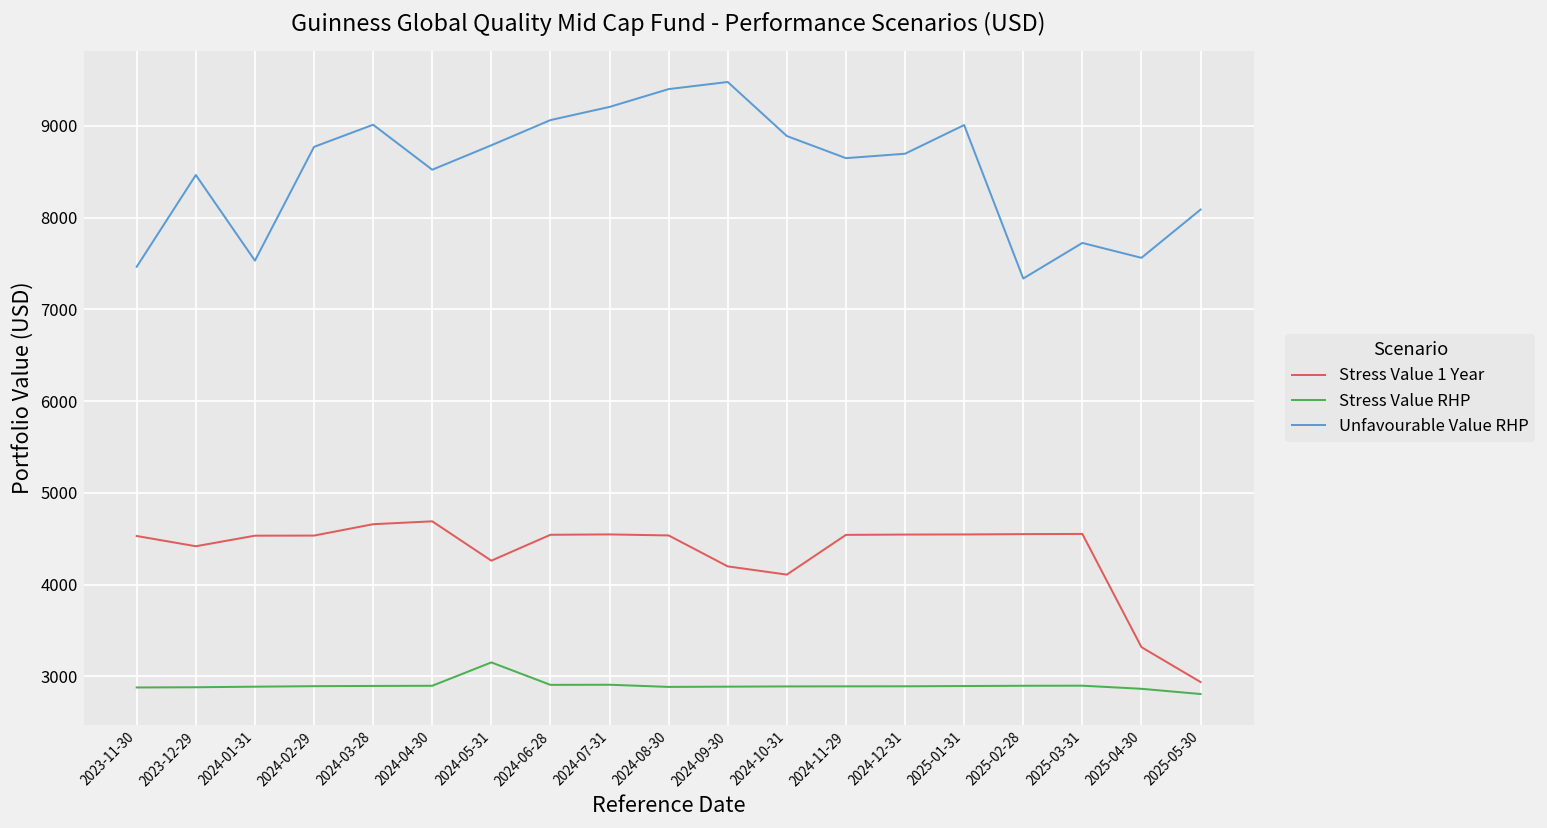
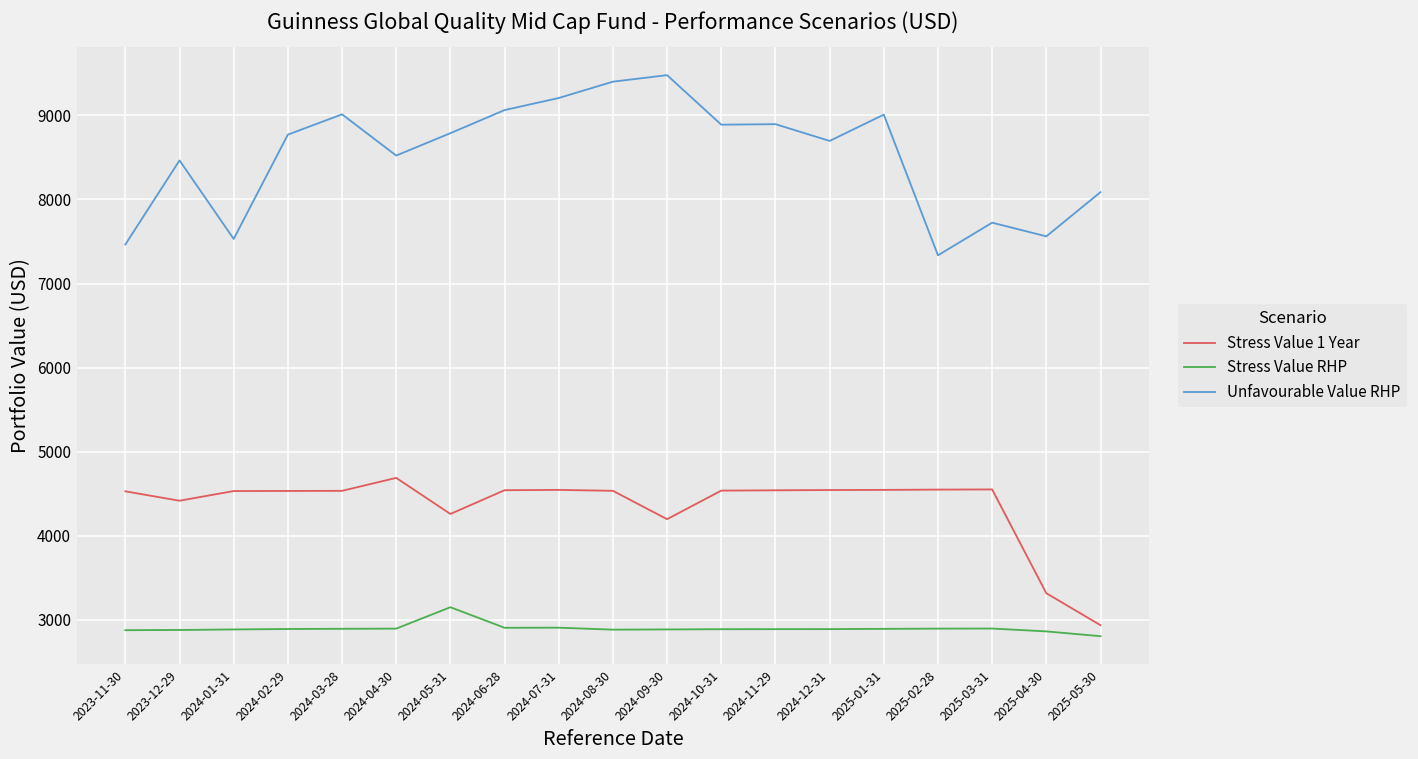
  {
    "Stress Value 1 Year": {
      "2023-11-30": 4500,
      "2023-12-29": 4400,
      "2024-01-31": 4500,
      "2024-02-29": 4500,
-     "2024-03-28": 4700,
+     "2024-03-28": 4500,
      "2024-04-30": 4700,
      "2024-05-31": 4300,
      "2024-06-28": 4500,
      "2024-07-31": 4500,
      "2024-08-30": 4500,
      "2024-09-30": 4200,
-     "2024-10-31": 4100,
+     "2024-10-31": 4500,
      "2024-11-29": 4500,
      "2024-12-31": 4500,
      "2025-01-31": 4500,
      "2025-02-28": 4500,
      "2025-03-31": 4600,
      "2025-04-30": 3300,
      "2025-05-30": 2900
    },
    "Stress Value RHP": {
      "2023-11-30": 2900,
      "2023-12-29": 2900,
      "2024-01-31": 2900,
      "2024-02-29": 2900,
      "2024-03-28": 2900,
      "2024-04-30": 2900,
      "2024-05-31": 3200,
      "2024-06-28": 2900,
      "2024-07-31": 2900,
      "2024-08-30": 2900,
      "2024-09-30": 2900,
      "2024-10-31": 2900,
      "2024-11-29": 2900,
      "2024-12-31": 2900,
      "2025-01-31": 2900,
      "2025-02-28": 2900,
      "2025-03-31": 2900,
      "2025-04-30": 2900,
      "2025-05-30": 2800
    },
    "Unfavourable Value RHP": {
      "2023-11-30": 7500,
      "2023-12-29": 8500,
      "2024-01-31": 7500,
      "2024-02-29": 8800,
      "2024-03-28": 9000,
      "2024-04-30": 8500,
      "2024-05-31": 8800,
      "2024-06-28": 9100,
      "2024-07-31": 9200,
      "2024-08-30": 9400,
      "2024-09-30": 9500,
      "2024-10-31": 8900,
-     "2024-11-29": 8600,
+     "2024-11-29": 8900,
      "2024-12-31": 8700,
      "2025-01-31": 9000,
      "2025-02-28": 7300,
      "2025-03-31": 7700,
      "2025-04-30": 7600,
      "2025-05-30": 8100
    }
  }
